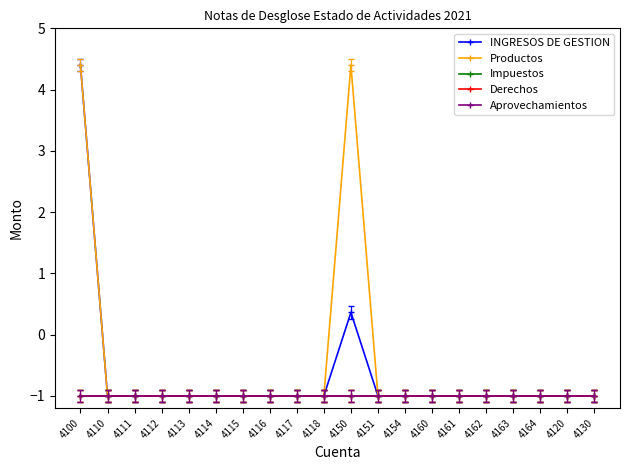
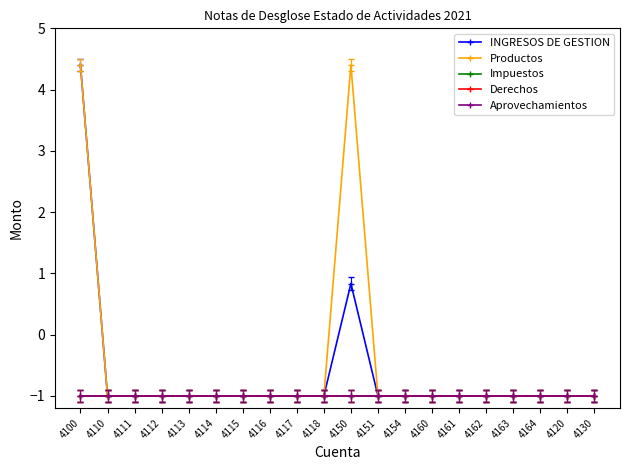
  {
    "INGRESOS DE GESTION": {
-     "4150": 0.4
+     "4150": 0.8
    },
    "Productos": {
      "4150": 4.4
    },
    "Aprovechamientos": {
      "4100": -1.0,
      "4150": -1.0
    }
  }
